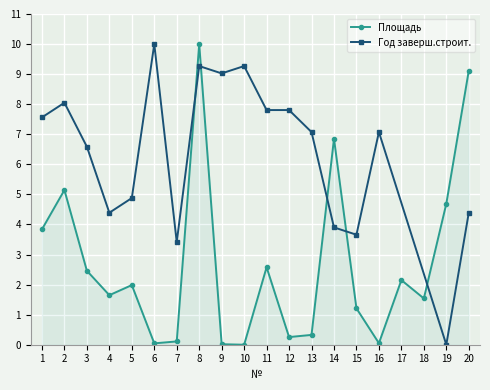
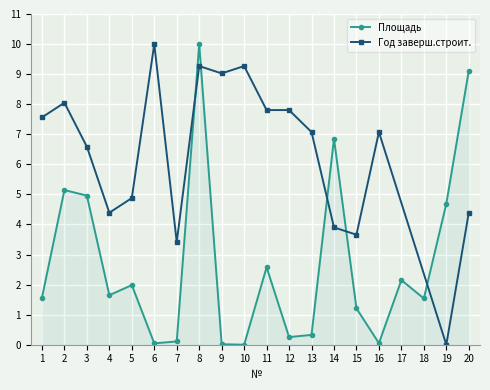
  {
    "Площадь": {
-     "1": 3.8,
+     "1": 1.6,
      "2": 5.1,
-     "3": 2.5,
+     "3": 5.0,
      "4": 1.6,
      "5": 2.0,
      "6": 0.0,
      "7": 0.1,
      "8": 10.0,
      "9": 0.0,
      "10": 0.0,
      "11": 2.6,
      "12": 0.3,
      "13": 0.3,
      "14": 6.9,
      "15": 1.2,
      "16": 0.1,
      "17": 2.1,
      "18": 1.5,
      "19": 4.7,
      "20": 9.1
    },
    "Год заверш.строит.": {
      "1": 7.6,
      "2": 8.0,
      "3": 6.6,
      "4": 4.4,
      "5": 4.9,
      "6": 10.0,
      "7": 3.4,
      "8": 9.3,
      "9": 9.0,
      "10": 9.3,
      "11": 7.8,
      "12": 7.8,
      "13": 7.1,
      "14": 3.9,
      "15": 3.7,
      "16": 7.1,
      "19": 0.0,
      "20": 4.4
    }
  }
